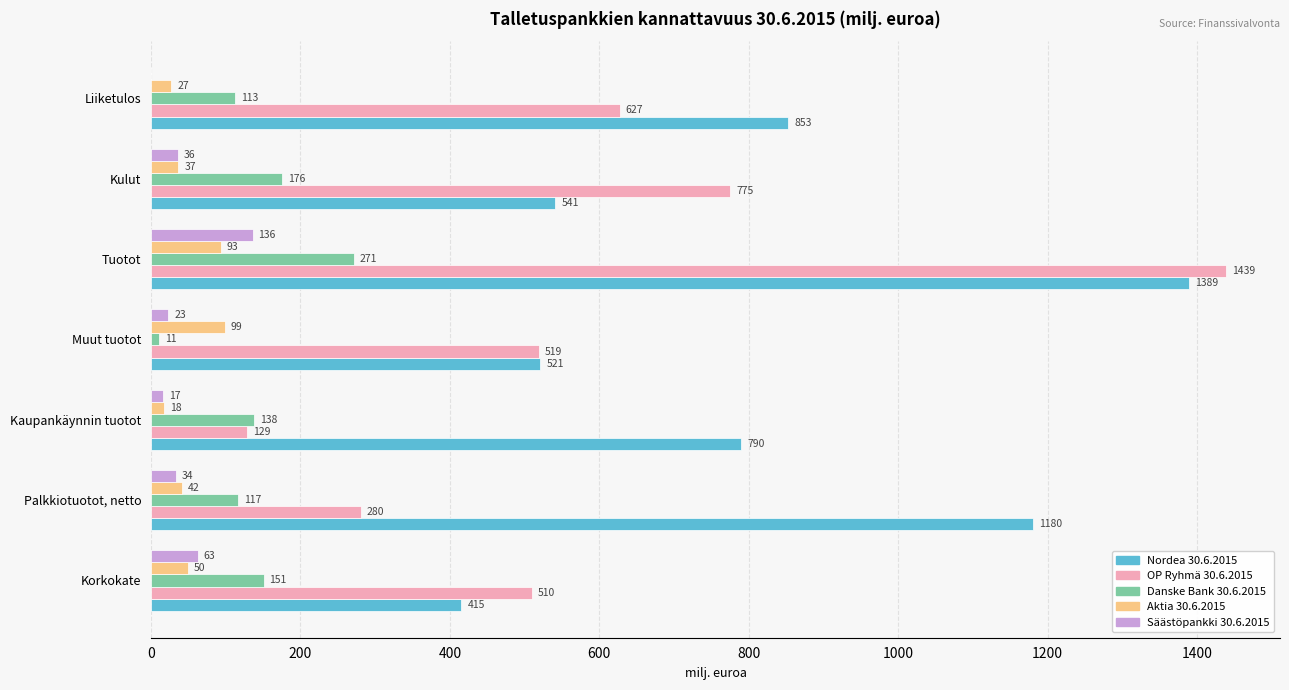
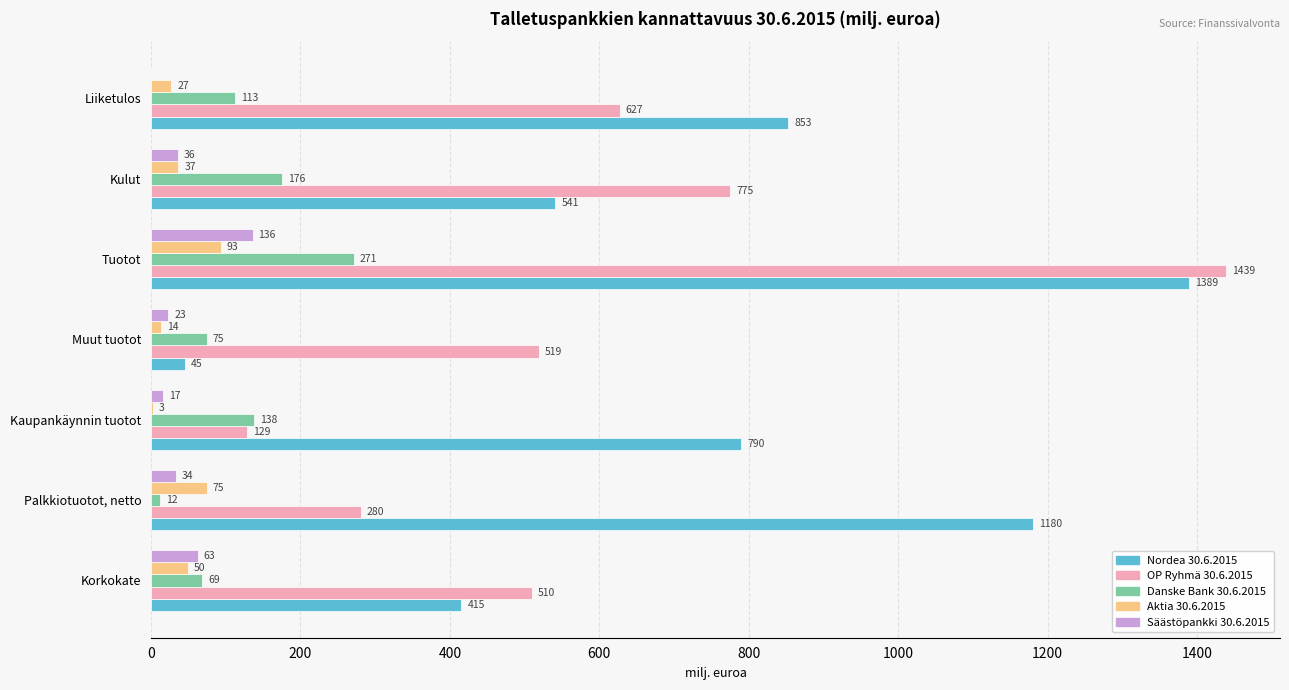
  {
    "Nordea 30.6.2015": {
      "Liiketulos": 853,
      "Kulut": 541,
      "Tuotot": 1389,
-     "Muut tuotot": 521,
+     "Muut tuotot": 45,
      "Kaupankäynnin tuotot": 790,
      "Palkkiotuotot, netto": 1180,
      "Korkokate": 415
    },
    "Danske Bank 30.6.2015": {
      "Liiketulos": 113,
      "Kulut": 176,
      "Tuotot": 271,
-     "Muut tuotot": 11,
+     "Muut tuotot": 75,
      "Kaupankäynnin tuotot": 138,
-     "Palkkiotuotot, netto": 117,
-     "Korkokate": 151
+     "Palkkiotuotot, netto": 12,
+     "Korkokate": 69
    },
    "Aktia 30.6.2015": {
      "Liiketulos": 27,
      "Kulut": 37,
      "Tuotot": 93,
-     "Muut tuotot": 99,
-     "Kaupankäynnin tuotot": 18,
-     "Palkkiotuotot, netto": 42,
+     "Muut tuotot": 14,
+     "Kaupankäynnin tuotot": 3,
+     "Palkkiotuotot, netto": 75,
      "Korkokate": 50
    }
  }
